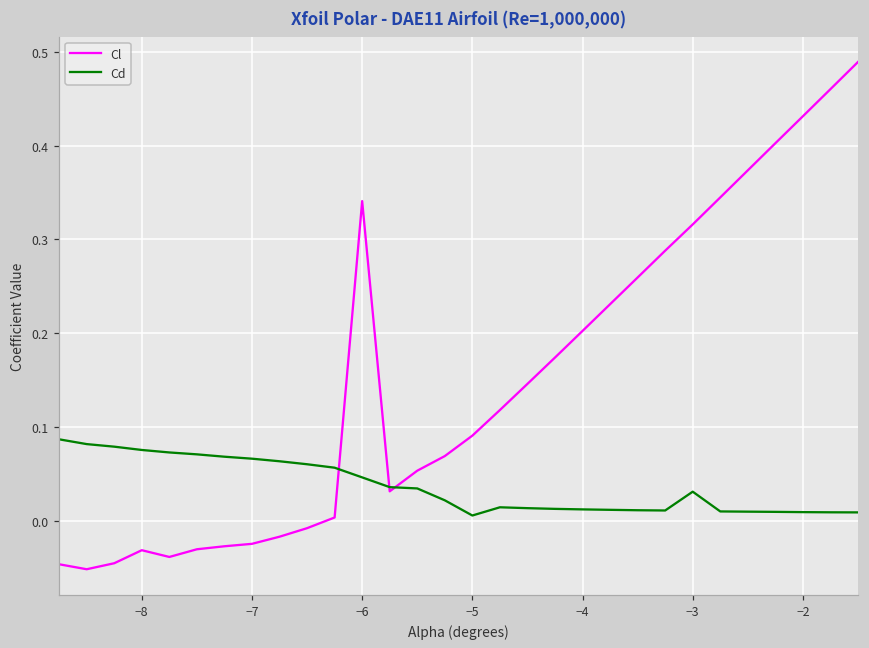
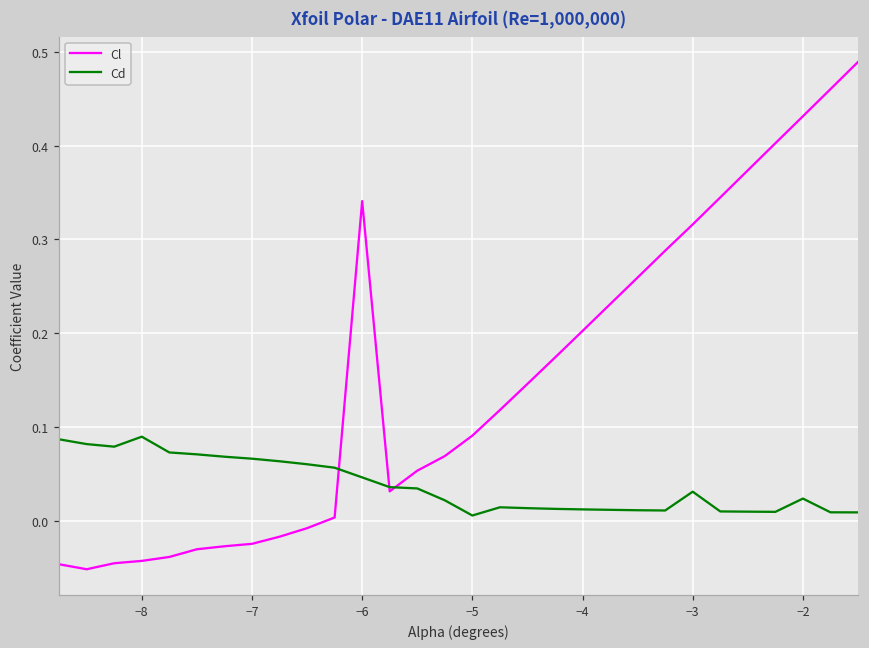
  {
    "Cl": {
-     "−8": -0.03,
+     "−8": -0.04,
      "−7": -0.02,
      "−6": 0.34,
      "−5": 0.09,
      "−4": 0.20,
      "−3": 0.32,
      "−2": 0.43
    },
    "Cd": {
-     "−8": 0.08,
+     "−8": 0.09,
      "−7": 0.07,
      "−6": 0.05,
      "−5": 0.01,
      "−4": 0.01,
      "−3": 0.03,
-     "−2": 0.01
+     "−2": 0.02
    }
  }
